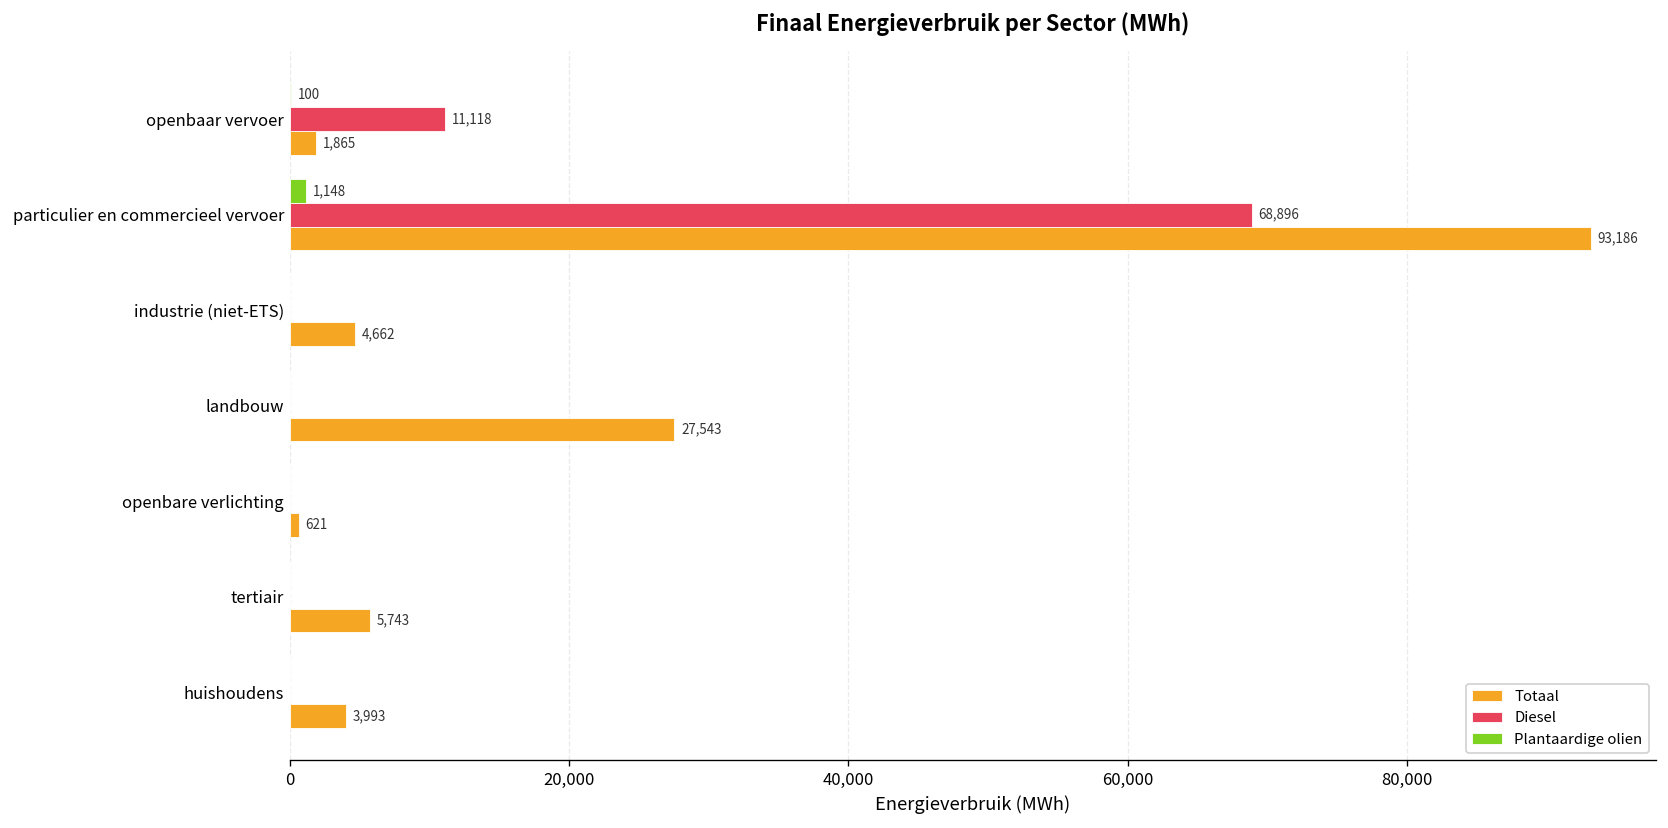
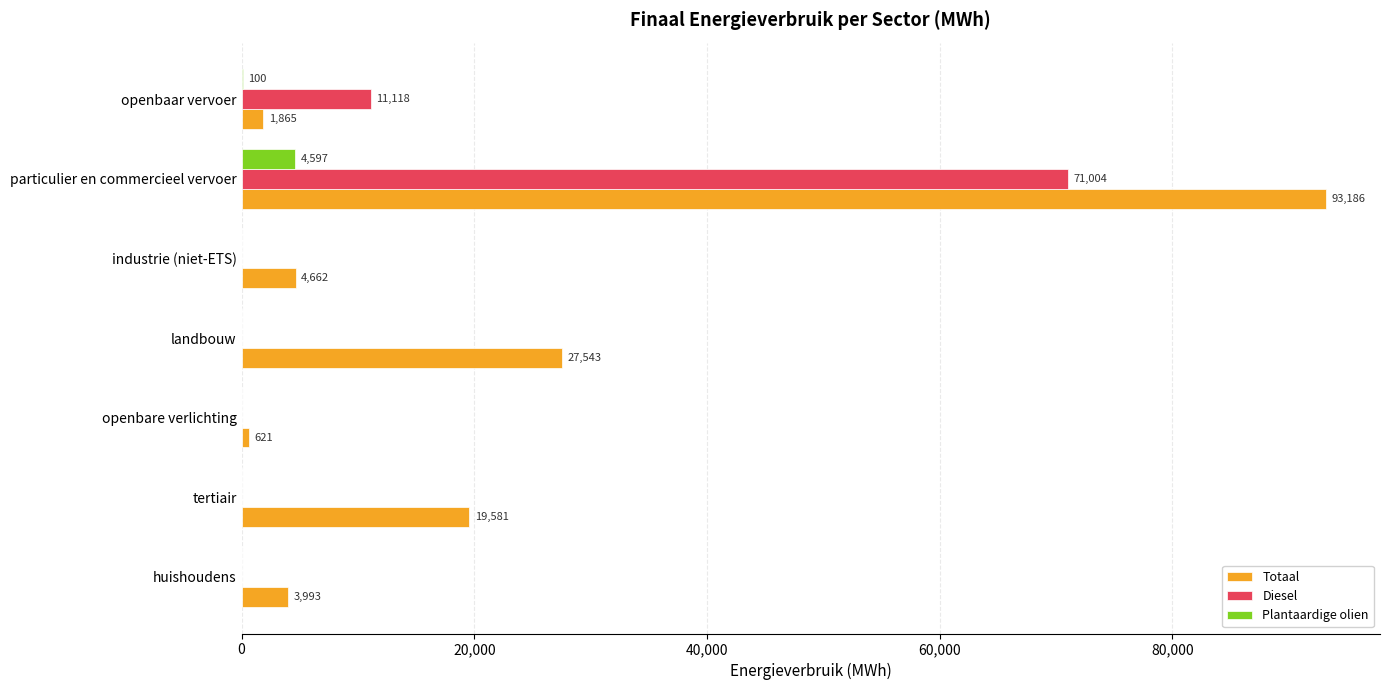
  {
    "Totaal": {
      "openbaar vervoer": "1,865",
      "particulier en commercieel vervoer": "93,186",
      "industrie (niet-ETS)": "4,662",
      "landbouw": "27,543",
      "openbare verlichting": "621",
-     "tertiair": "5,743",
+     "tertiair": "19,581",
      "huishoudens": "3,993"
    },
    "Diesel": {
      "openbaar vervoer": "11,118",
-     "particulier en commercieel vervoer": "68,896"
+     "particulier en commercieel vervoer": "71,004"
    },
    "Plantaardige olien": {
      "openbaar vervoer": "100",
-     "particulier en commercieel vervoer": "1,148"
+     "particulier en commercieel vervoer": "4,597"
    }
  }
